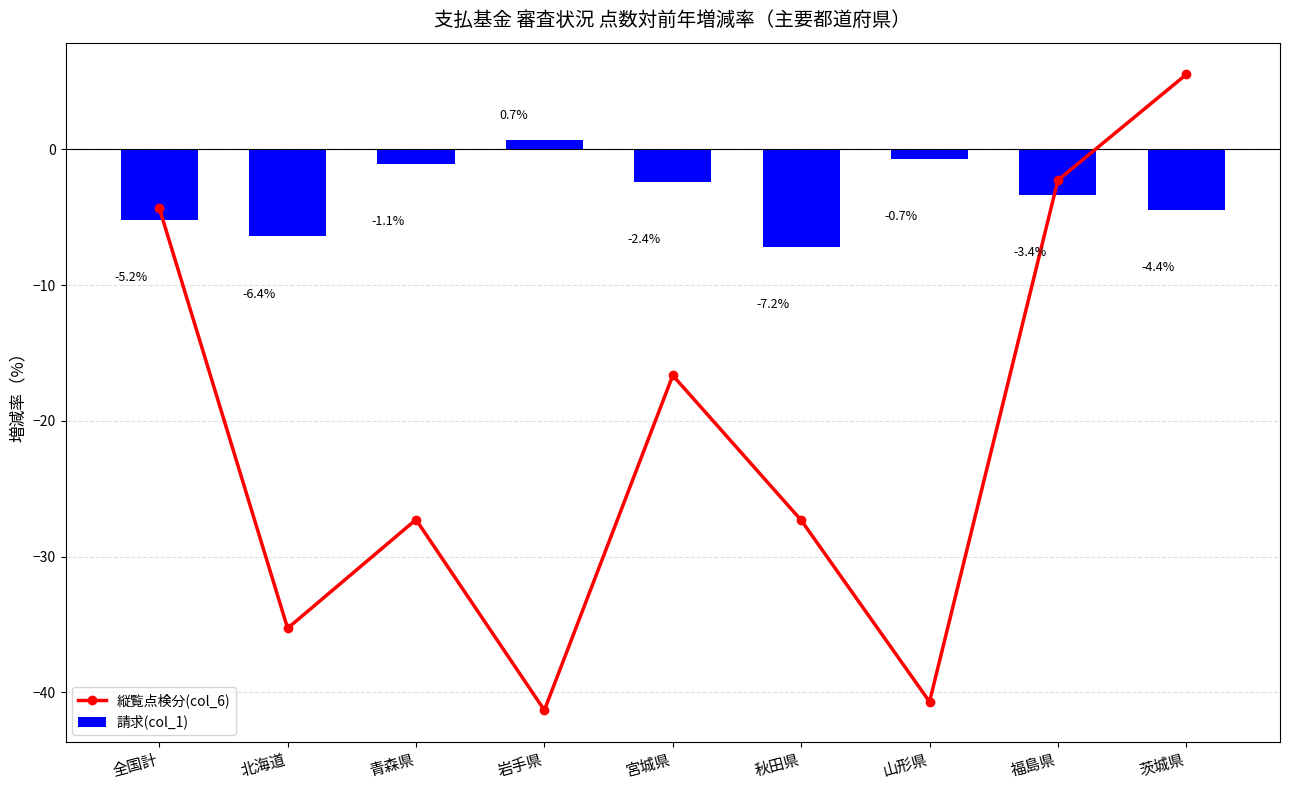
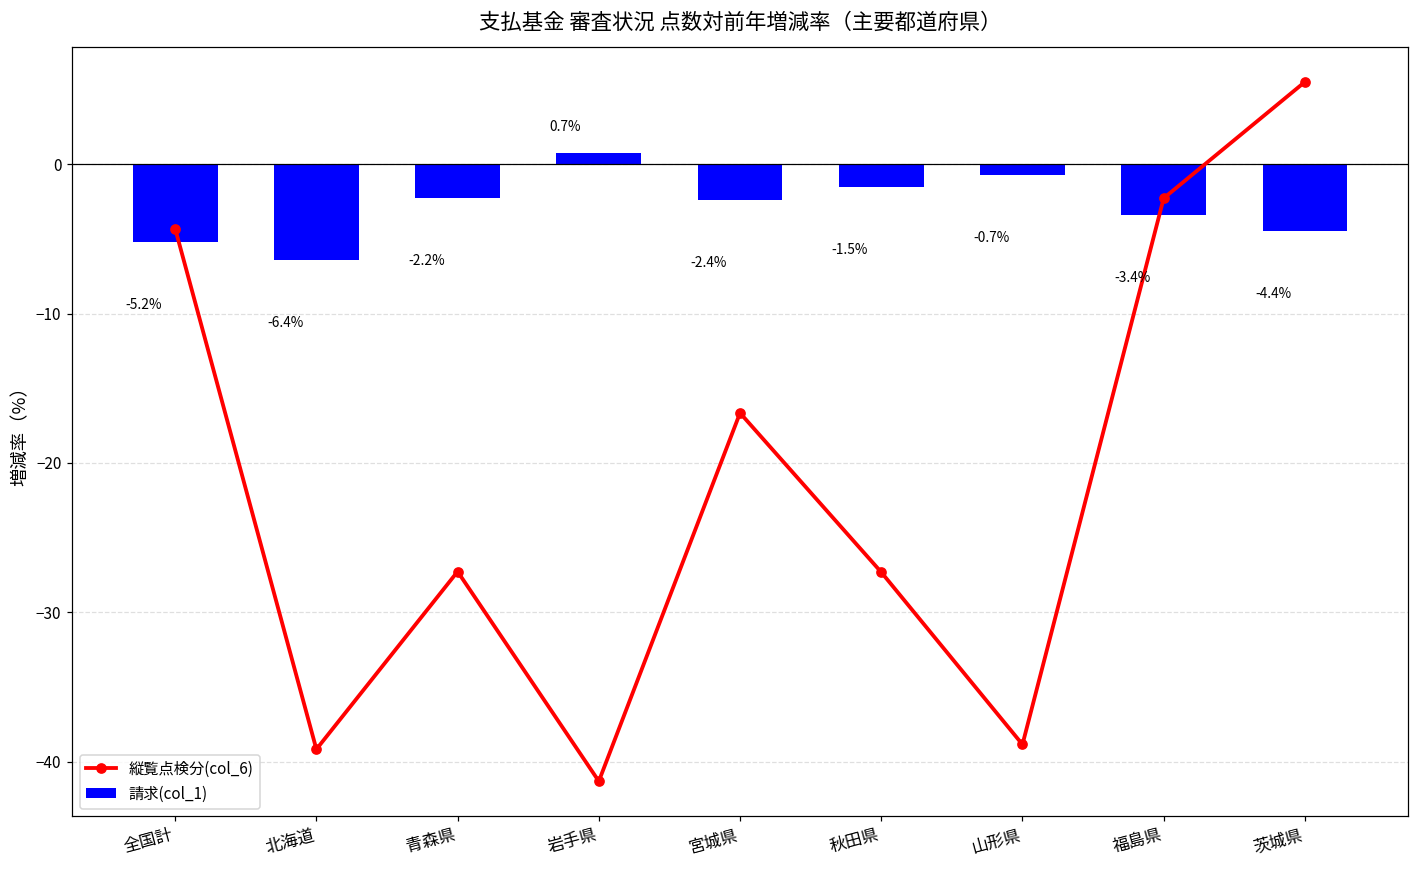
  {
    "縦覧点検分(col_6)": {
      "全国計": "-4.3",
-     "北海道": "-35.3",
+     "北海道": "-39.2",
      "青森県": "-27.3",
      "岩手県": "-41.3",
      "宮城県": "-16.7",
      "秋田県": "-27.3",
-     "山形県": "-40.7",
+     "山形県": "-38.8",
      "福島県": "-2.3",
      "茨城県": "5.5"
    },
    "請求(col_1)": {
-     "青森県": "-1.1%",
+     "青森県": "-2.2%",
      "岩手県": "0.7%",
-     "秋田県": "-7.2%"
+     "秋田県": "-1.5%"
    }
  }
